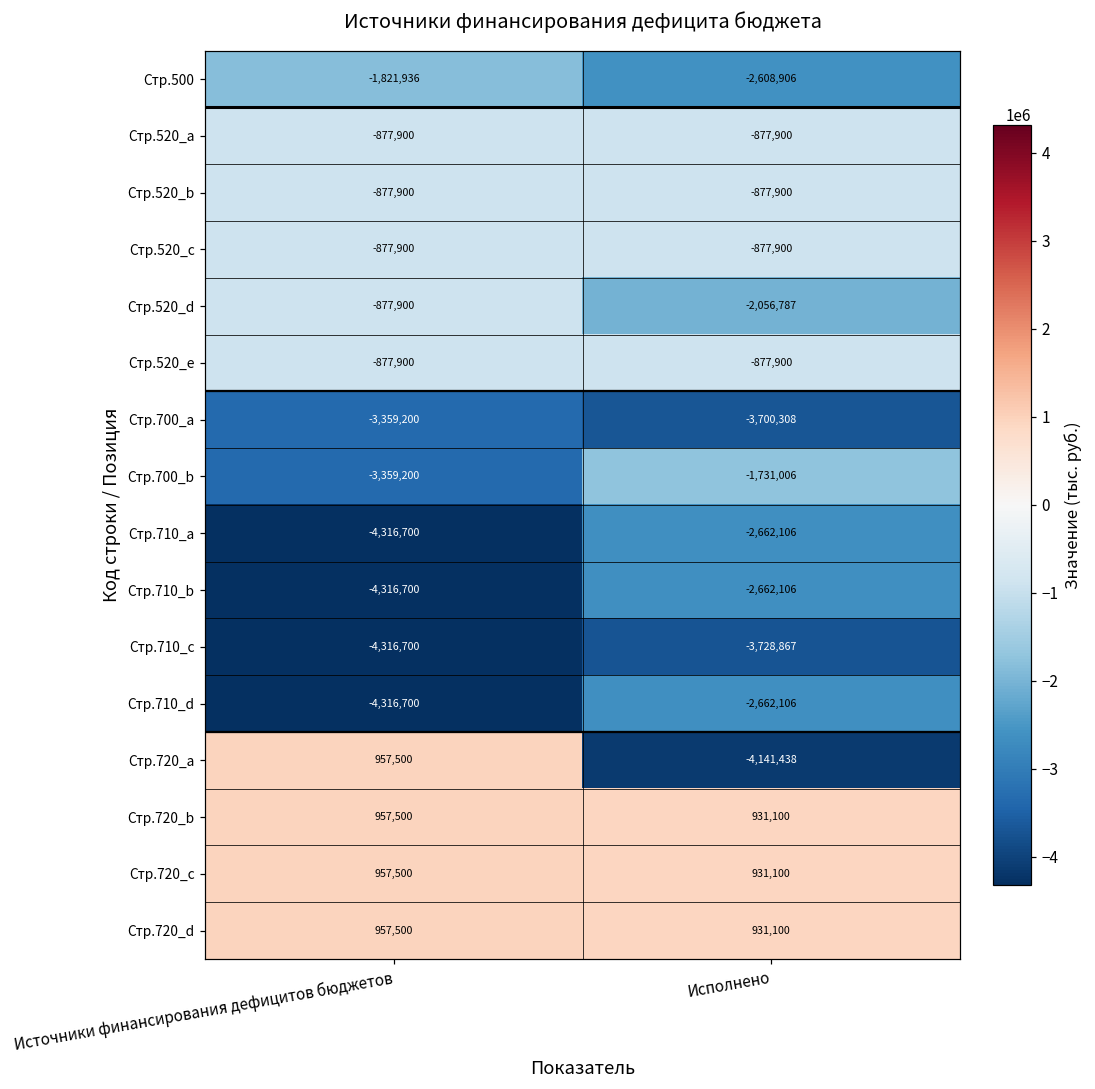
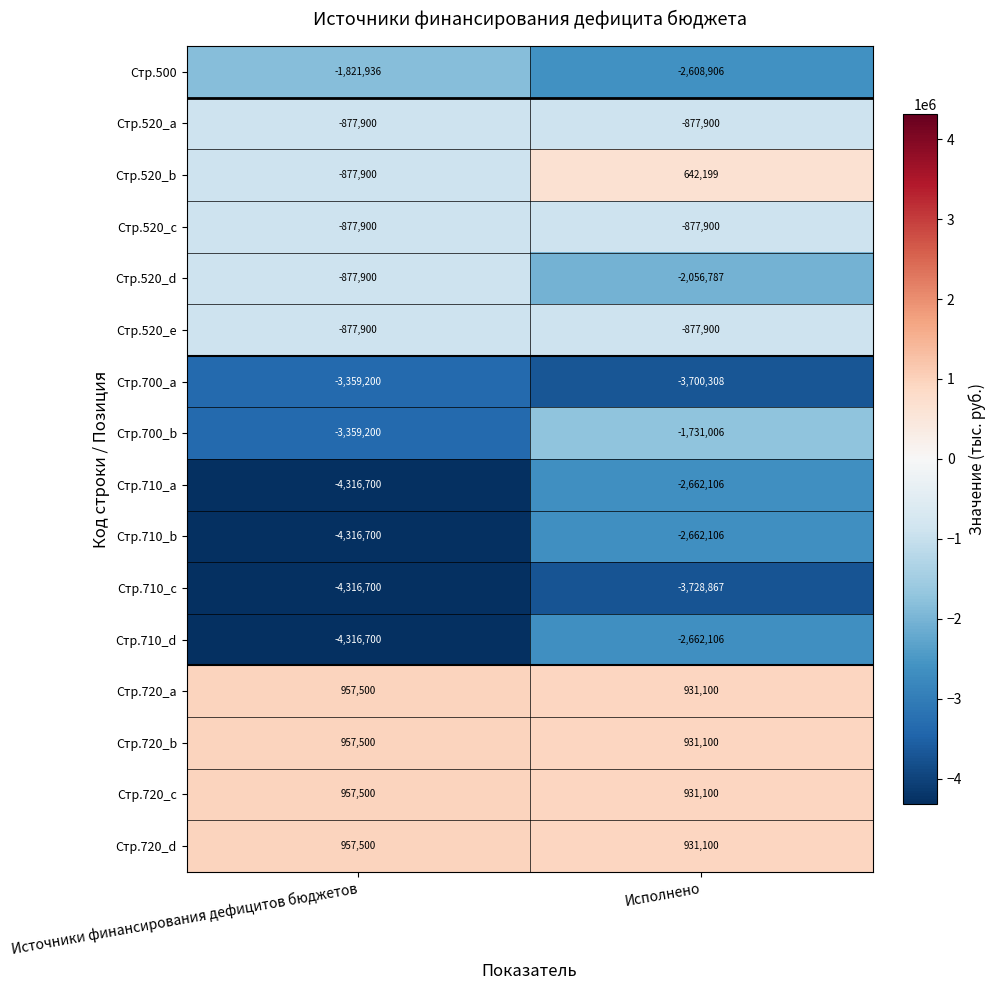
  {
    "Стр.500": {
      "Источники финансирования дефицитов бюджетов": "-1,821,936",
      "Исполнено": "-2,608,906"
    },
    "Стр.520_a": {
      "Источники финансирования дефицитов бюджетов": "-877,900",
      "Исполнено": "-877,900"
    },
    "Стр.520_b": {
      "Источники финансирования дефицитов бюджетов": "-877,900",
-     "Исполнено": "-877,900"
+     "Исполнено": "642,199"
    },
    "Стр.520_c": {
      "Источники финансирования дефицитов бюджетов": "-877,900",
      "Исполнено": "-877,900"
    },
    "Стр.520_d": {
      "Источники финансирования дефицитов бюджетов": "-877,900",
      "Исполнено": "-2,056,787"
    },
    "Стр.520_e": {
      "Источники финансирования дефицитов бюджетов": "-877,900",
      "Исполнено": "-877,900"
    },
    "Стр.700_a": {
      "Источники финансирования дефицитов бюджетов": "-3,359,200",
      "Исполнено": "-3,700,308"
    },
    "Стр.700_b": {
      "Источники финансирования дефицитов бюджетов": "-3,359,200",
      "Исполнено": "-1,731,006"
    },
    "Стр.710_a": {
      "Источники финансирования дефицитов бюджетов": "-4,316,700",
      "Исполнено": "-2,662,106"
    },
    "Стр.710_b": {
      "Источники финансирования дефицитов бюджетов": "-4,316,700",
      "Исполнено": "-2,662,106"
    },
    "Стр.710_c": {
      "Источники финансирования дефицитов бюджетов": "-4,316,700",
      "Исполнено": "-3,728,867"
    },
    "Стр.710_d": {
      "Источники финансирования дефицитов бюджетов": "-4,316,700",
      "Исполнено": "-2,662,106"
    },
    "Стр.720_a": {
      "Источники финансирования дефицитов бюджетов": "957,500",
-     "Исполнено": "-4,141,438"
+     "Исполнено": "931,100"
    },
    "Стр.720_b": {
      "Источники финансирования дефицитов бюджетов": "957,500",
      "Исполнено": "931,100"
    },
    "Стр.720_c": {
      "Источники финансирования дефицитов бюджетов": "957,500",
      "Исполнено": "931,100"
    },
    "Стр.720_d": {
      "Источники финансирования дефицитов бюджетов": "957,500",
      "Исполнено": "931,100"
    }
  }
